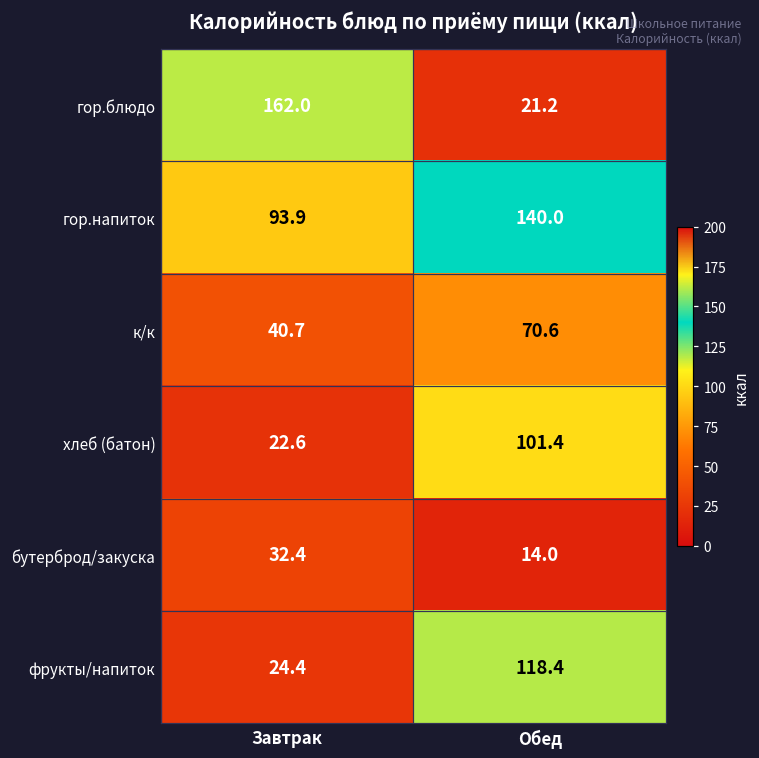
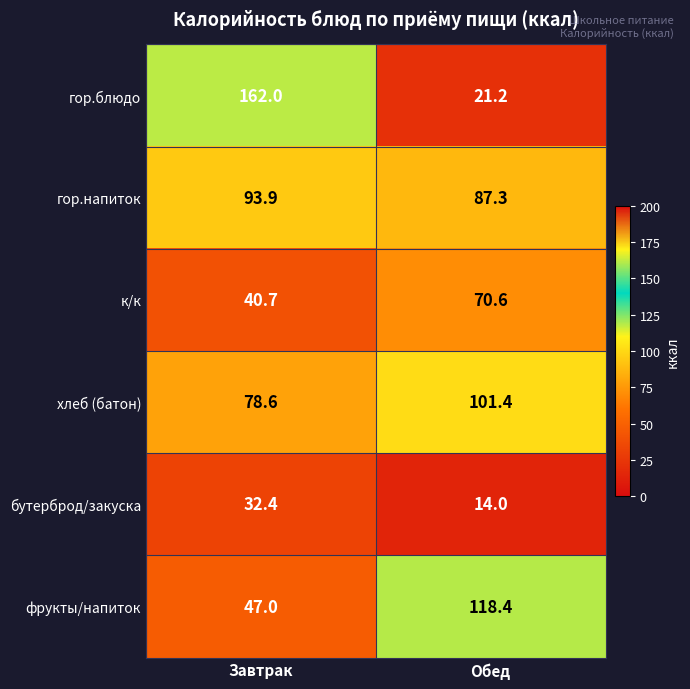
  {
    "гор.блюдо": {
      "Завтрак": 162.0,
      "Обед": 21.2
    },
    "гор.напиток": {
      "Завтрак": 93.9,
-     "Обед": 140.0
+     "Обед": 87.3
    },
    "к/к": {
      "Завтрак": 40.7,
      "Обед": 70.6
    },
    "хлеб (батон)": {
-     "Завтрак": 22.6,
+     "Завтрак": 78.6,
      "Обед": 101.4
    },
    "бутерброд/закуска": {
      "Завтрак": 32.4,
      "Обед": 14.0
    },
    "фрукты/напиток": {
-     "Завтрак": 24.4,
+     "Завтрак": 47.0,
      "Обед": 118.4
    }
  }
